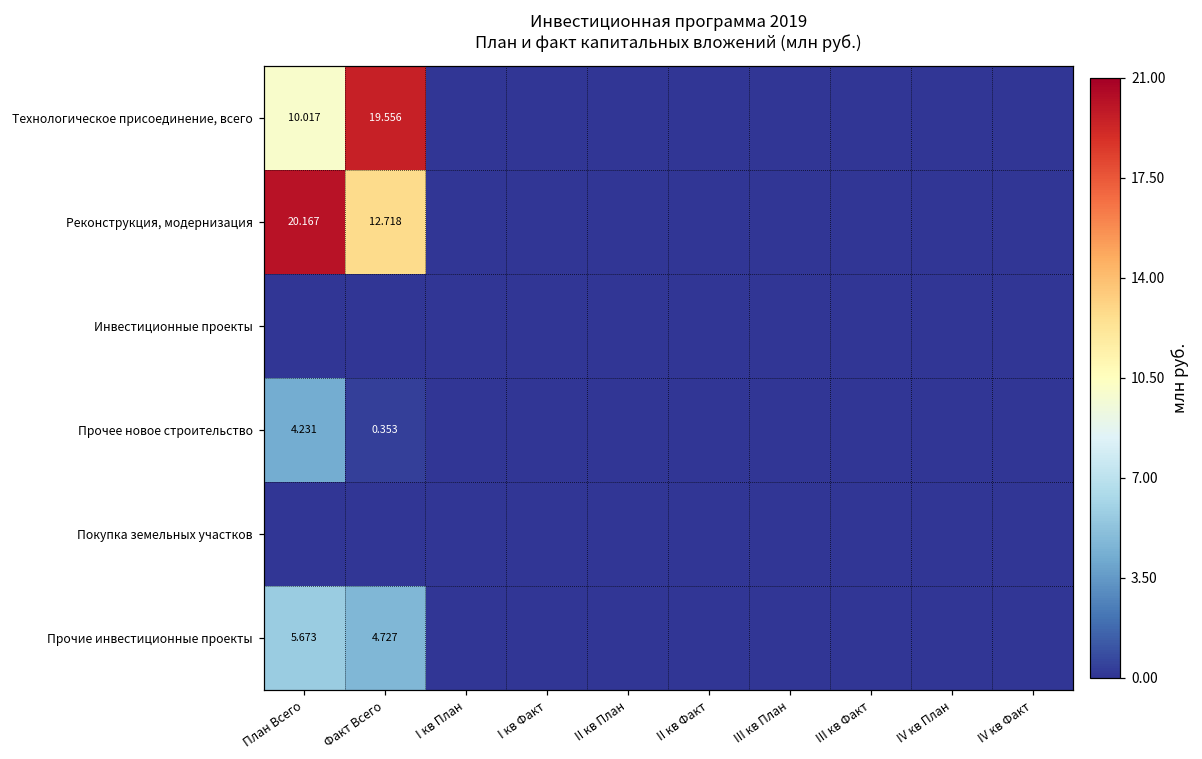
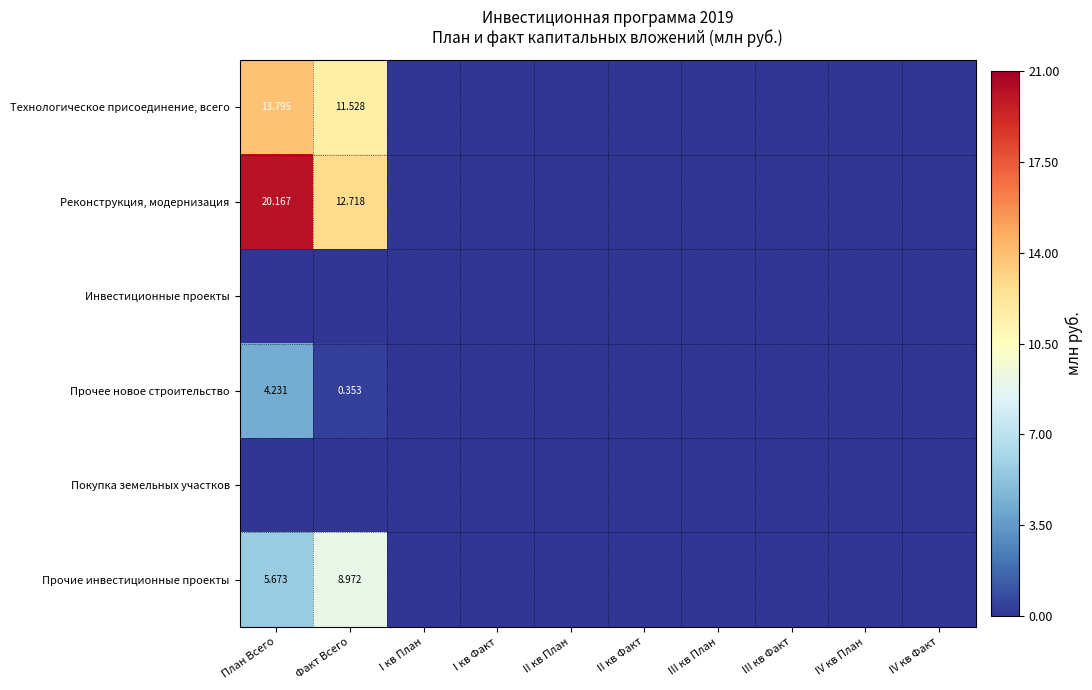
  {
    "Технологическое присоединение, всего": {
-     "План Всего": 10.017,
-     "Факт Всего": 19.556
+     "План Всего": 13.795,
+     "Факт Всего": 11.528
    },
    "Реконструкция, модернизация": {
      "План Всего": 20.167,
      "Факт Всего": 12.718
    },
    "Прочее новое строительство": {
      "План Всего": 4.231,
      "Факт Всего": 0.353
    },
    "Прочие инвестиционные проекты": {
      "План Всего": 5.673,
-     "Факт Всего": 4.727
+     "Факт Всего": 8.972
    }
  }
